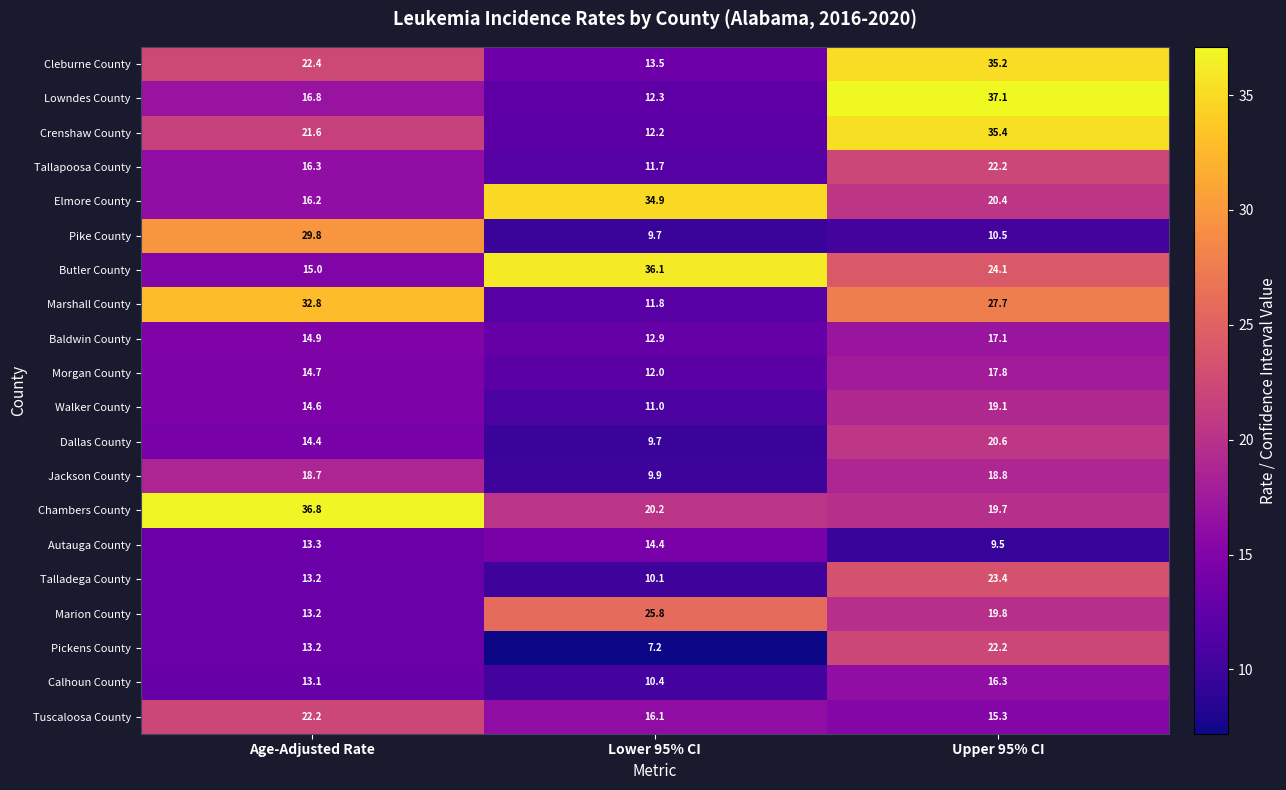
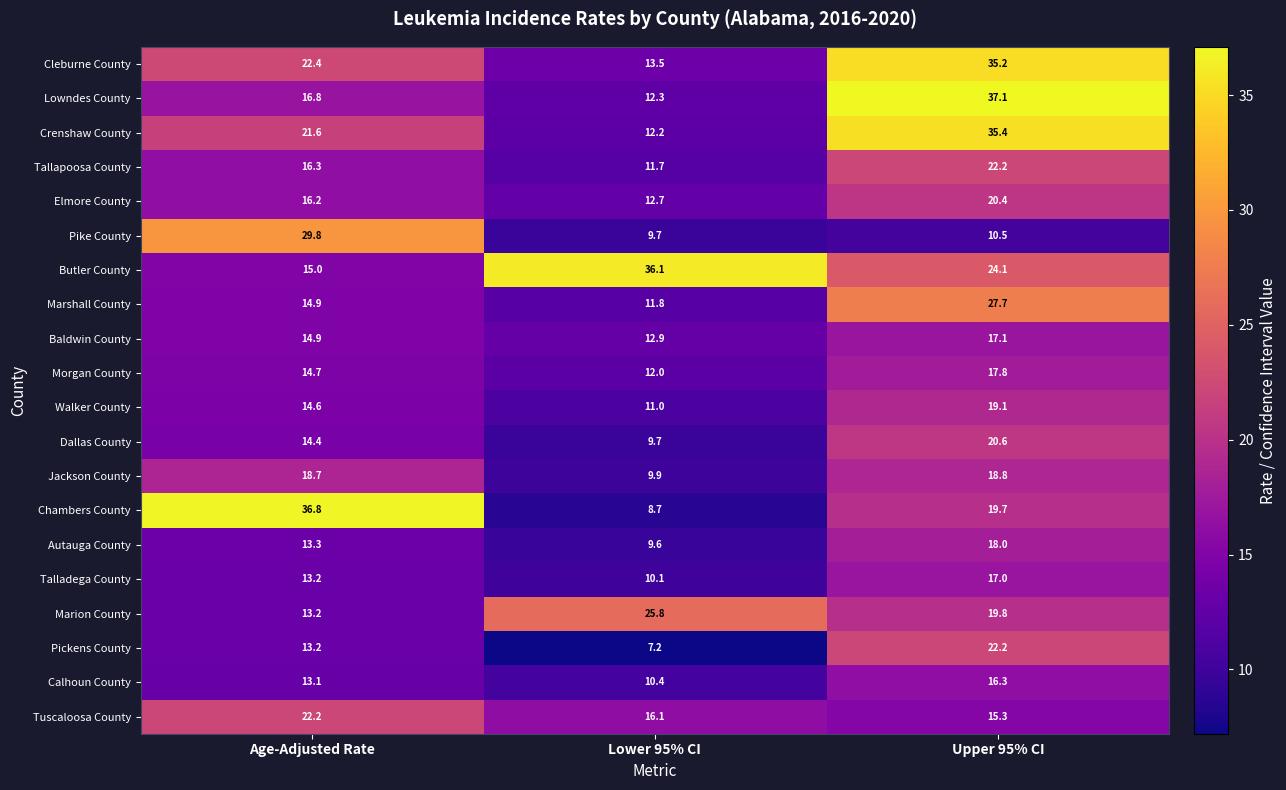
  {
    "Cleburne County": {
      "Age-Adjusted Rate": 22.4,
      "Lower 95% CI": 13.5,
      "Upper 95% CI": 35.2
    },
    "Lowndes County": {
      "Age-Adjusted Rate": 16.8,
      "Lower 95% CI": 12.3,
      "Upper 95% CI": 37.1
    },
    "Crenshaw County": {
      "Age-Adjusted Rate": 21.6,
      "Lower 95% CI": 12.2,
      "Upper 95% CI": 35.4
    },
    "Tallapoosa County": {
      "Age-Adjusted Rate": 16.3,
      "Lower 95% CI": 11.7,
      "Upper 95% CI": 22.2
    },
    "Elmore County": {
      "Age-Adjusted Rate": 16.2,
-     "Lower 95% CI": 34.9,
+     "Lower 95% CI": 12.7,
      "Upper 95% CI": 20.4
    },
    "Pike County": {
      "Age-Adjusted Rate": 29.8,
      "Lower 95% CI": 9.7,
      "Upper 95% CI": 10.5
    },
    "Butler County": {
      "Age-Adjusted Rate": 15.0,
      "Lower 95% CI": 36.1,
      "Upper 95% CI": 24.1
    },
    "Marshall County": {
-     "Age-Adjusted Rate": 32.8,
+     "Age-Adjusted Rate": 14.9,
      "Lower 95% CI": 11.8,
      "Upper 95% CI": 27.7
    },
    "Baldwin County": {
      "Age-Adjusted Rate": 14.9,
      "Lower 95% CI": 12.9,
      "Upper 95% CI": 17.1
    },
    "Morgan County": {
      "Age-Adjusted Rate": 14.7,
      "Lower 95% CI": 12.0,
      "Upper 95% CI": 17.8
    },
    "Walker County": {
      "Age-Adjusted Rate": 14.6,
      "Lower 95% CI": 11.0,
      "Upper 95% CI": 19.1
    },
    "Dallas County": {
      "Age-Adjusted Rate": 14.4,
      "Lower 95% CI": 9.7,
      "Upper 95% CI": 20.6
    },
    "Jackson County": {
      "Age-Adjusted Rate": 18.7,
      "Lower 95% CI": 9.9,
      "Upper 95% CI": 18.8
    },
    "Chambers County": {
      "Age-Adjusted Rate": 36.8,
-     "Lower 95% CI": 20.2,
+     "Lower 95% CI": 8.7,
      "Upper 95% CI": 19.7
    },
    "Autauga County": {
      "Age-Adjusted Rate": 13.3,
-     "Lower 95% CI": 14.4,
-     "Upper 95% CI": 9.5
+     "Lower 95% CI": 9.6,
+     "Upper 95% CI": 18.0
    },
    "Talladega County": {
      "Age-Adjusted Rate": 13.2,
      "Lower 95% CI": 10.1,
-     "Upper 95% CI": 23.4
+     "Upper 95% CI": 17.0
    },
    "Marion County": {
      "Age-Adjusted Rate": 13.2,
      "Lower 95% CI": 25.8,
      "Upper 95% CI": 19.8
    },
    "Pickens County": {
      "Age-Adjusted Rate": 13.2,
      "Lower 95% CI": 7.2,
      "Upper 95% CI": 22.2
    },
    "Calhoun County": {
      "Age-Adjusted Rate": 13.1,
      "Lower 95% CI": 10.4,
      "Upper 95% CI": 16.3
    },
    "Tuscaloosa County": {
      "Age-Adjusted Rate": 22.2,
      "Lower 95% CI": 16.1,
      "Upper 95% CI": 15.3
    }
  }
